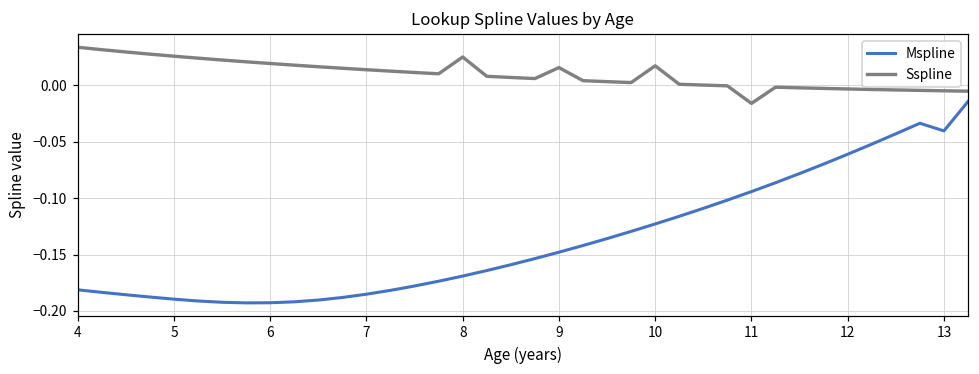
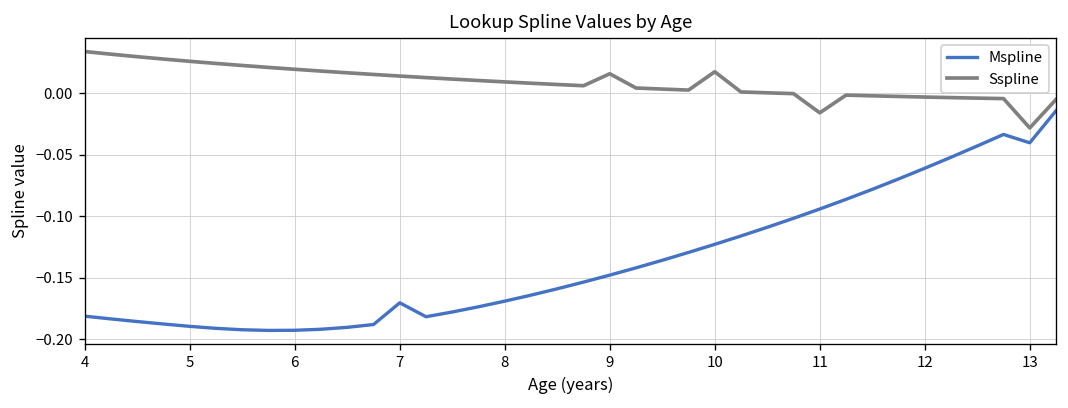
  {
    "Mspline": {
      "4": -0.181,
      "5": -0.190,
      "6": -0.193,
-     "7": -0.185,
+     "7": -0.170,
      "8": -0.169,
      "9": -0.148,
      "10": -0.123,
      "11": -0.094,
      "12": -0.061,
      "13": -0.040
    },
    "Sspline": {
      "4": 0.034,
      "5": 0.026,
      "6": 0.019,
      "7": 0.014,
-     "8": 0.025,
+     "8": 0.009,
      "9": 0.016,
      "10": 0.017,
      "11": -0.016,
      "12": -0.003,
-     "13": -0.005
+     "13": -0.028
    }
  }
